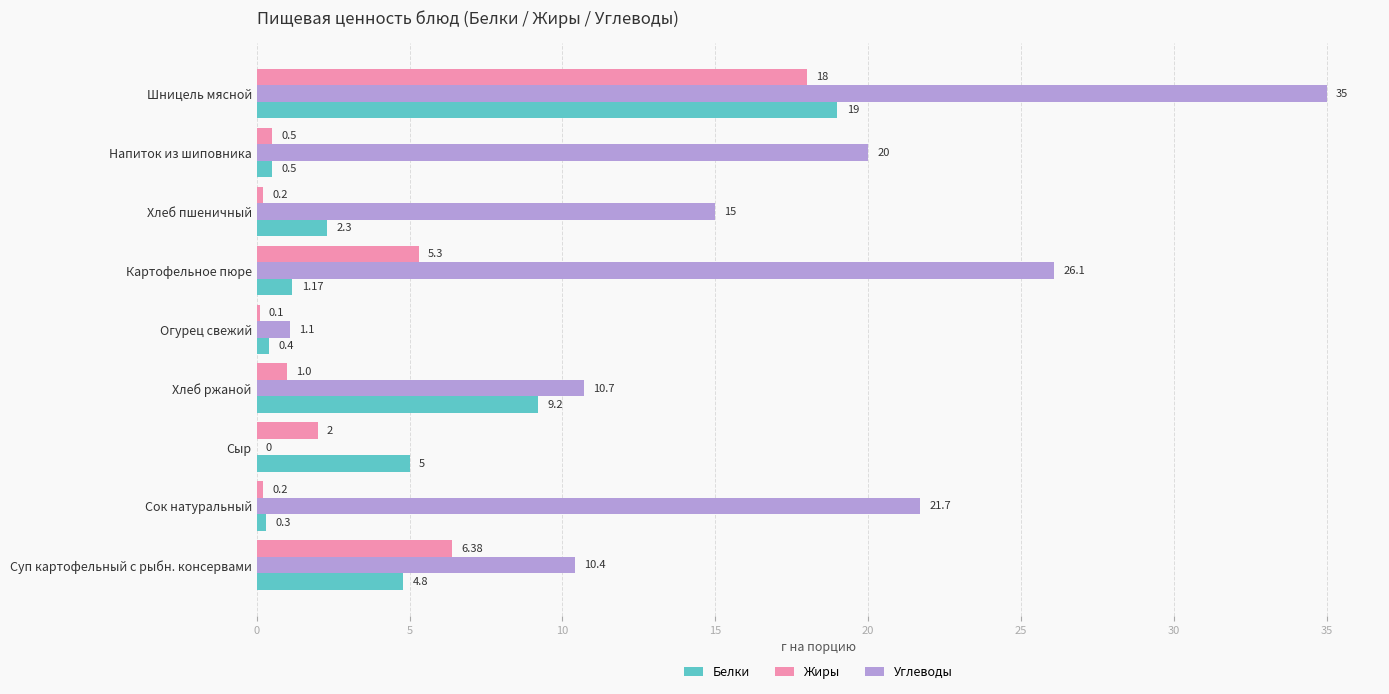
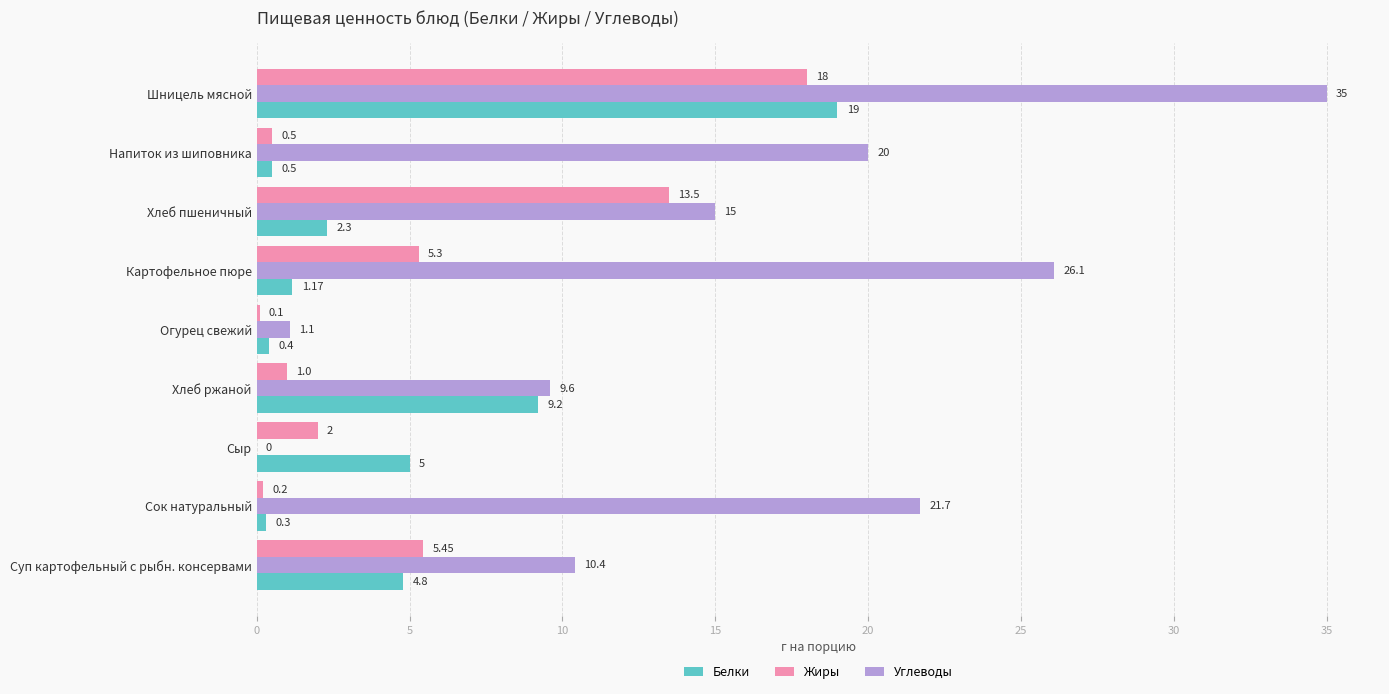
  {
    "Белки": {
      "Шницель мясной": 19,
      "Напиток из шиповника": 0.5,
      "Хлеб пшеничный": 2.3,
      "Картофельное пюре": 1.17,
      "Огурец свежий": 0.4,
      "Хлеб ржаной": 9.2,
      "Сыр": 5,
      "Сок натуральный": 0.3,
      "Суп картофельный с рыбн. консервами": 4.8
    },
    "Жиры": {
      "Шницель мясной": 18,
      "Напиток из шиповника": 0.5,
-     "Хлеб пшеничный": 0.2,
+     "Хлеб пшеничный": 13.5,
      "Картофельное пюре": 5.3,
      "Огурец свежий": 0.1,
      "Хлеб ржаной": 1.0,
      "Сыр": 2,
      "Сок натуральный": 0.2,
-     "Суп картофельный с рыбн. консервами": 6.38
+     "Суп картофельный с рыбн. консервами": 5.45
    },
    "Углеводы": {
      "Шницель мясной": 35,
      "Напиток из шиповника": 20,
      "Хлеб пшеничный": 15,
      "Картофельное пюре": 26.1,
      "Огурец свежий": 1.1,
-     "Хлеб ржаной": 10.7,
+     "Хлеб ржаной": 9.6,
      "Сыр": 0,
      "Сок натуральный": 21.7,
      "Суп картофельный с рыбн. консервами": 10.4
    }
  }
